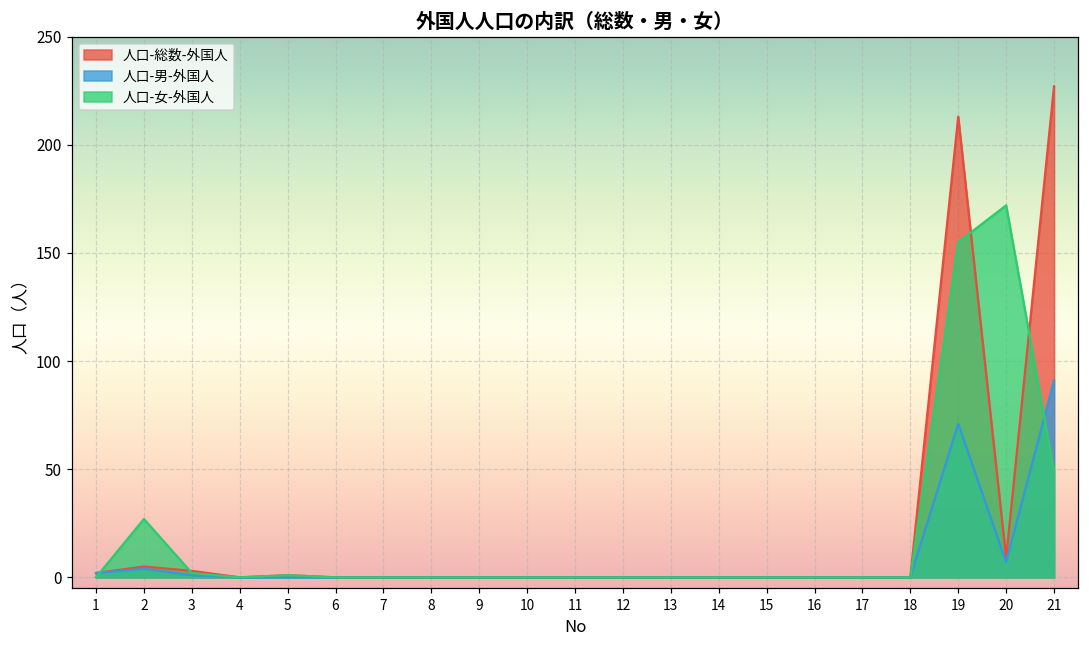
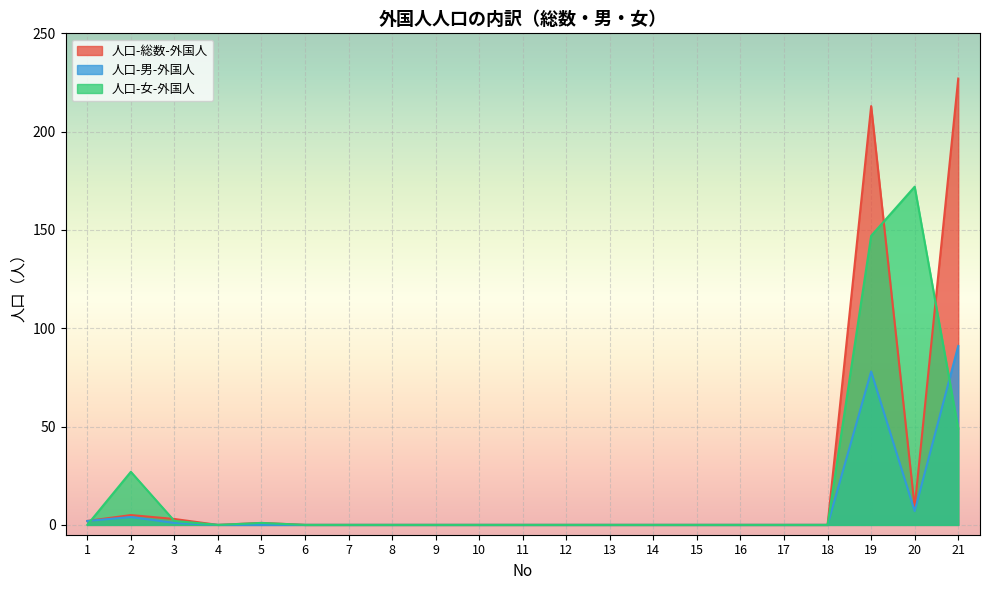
  {
    "人口-総数-外国人": {
      "19": 213,
      "20": 9,
      "21": 227
    },
    "人口-男-外国人": {
-     "19": 71,
+     "19": 78,
      "20": 7,
      "21": 91
    },
    "人口-女-外国人": {
      "1": 0,
      "2": 27,
-     "19": 155,
+     "19": 147,
      "20": 172,
      "21": 49
    }
  }
